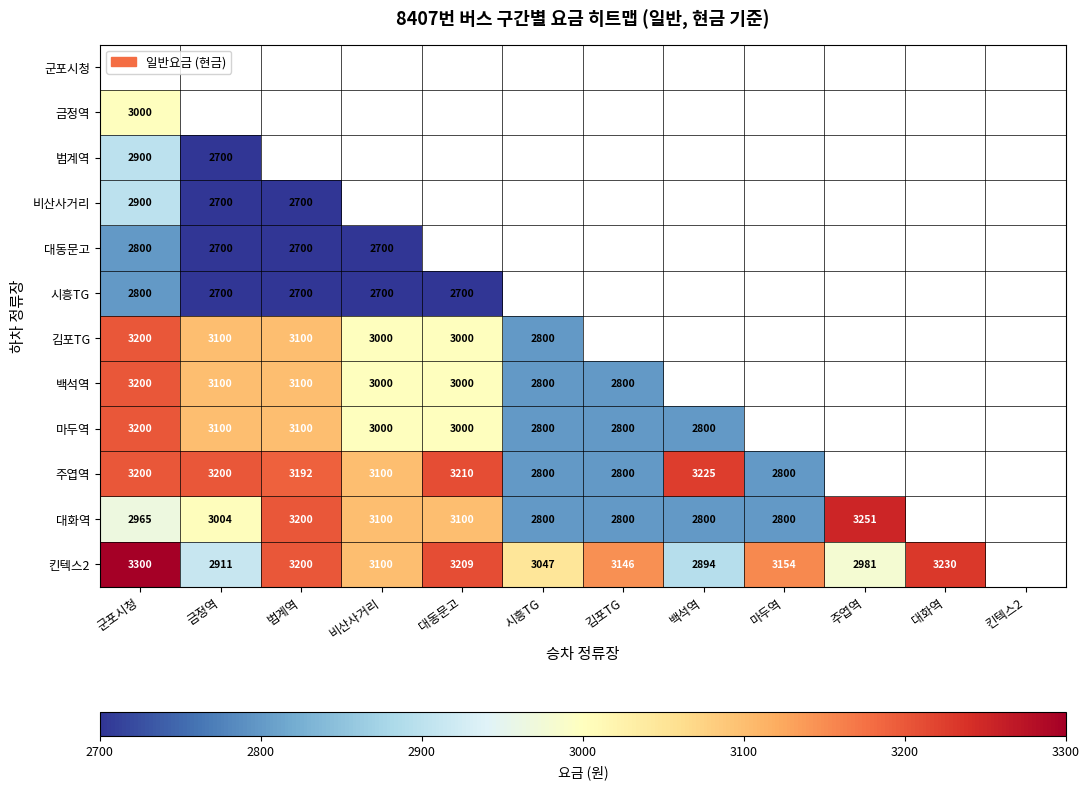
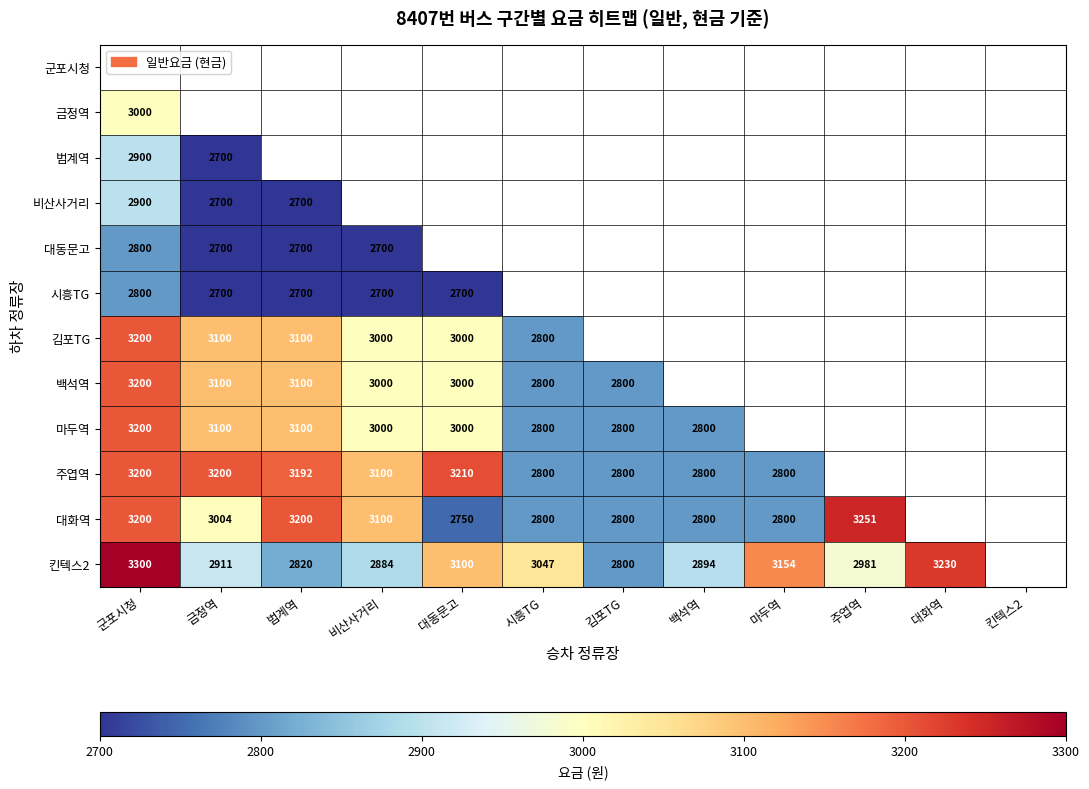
  {
    "금정역": {
      "군포시청": 3000
    },
    "범계역": {
      "군포시청": 2900,
      "금정역": 2700
    },
    "비산사거리": {
      "군포시청": 2900,
      "금정역": 2700,
      "범계역": 2700
    },
    "대동문고": {
      "군포시청": 2800,
      "금정역": 2700,
      "범계역": 2700,
      "비산사거리": 2700
    },
    "시흥TG": {
      "군포시청": 2800,
      "금정역": 2700,
      "범계역": 2700,
      "비산사거리": 2700,
      "대동문고": 2700
    },
    "김포TG": {
      "군포시청": 3200,
      "금정역": 3100,
      "범계역": 3100,
      "비산사거리": 3000,
      "대동문고": 3000,
      "시흥TG": 2800
    },
    "백석역": {
      "군포시청": 3200,
      "금정역": 3100,
      "범계역": 3100,
      "비산사거리": 3000,
      "대동문고": 3000,
      "시흥TG": 2800,
      "김포TG": 2800
    },
    "마두역": {
      "군포시청": 3200,
      "금정역": 3100,
      "범계역": 3100,
      "비산사거리": 3000,
      "대동문고": 3000,
      "시흥TG": 2800,
      "김포TG": 2800,
      "백석역": 2800
    },
    "주엽역": {
      "군포시청": 3200,
      "금정역": 3200,
      "범계역": 3192,
      "비산사거리": 3100,
      "대동문고": 3210,
      "시흥TG": 2800,
      "김포TG": 2800,
-     "백석역": 3225,
+     "백석역": 2800,
      "마두역": 2800
    },
    "대화역": {
-     "군포시청": 2965,
+     "군포시청": 3200,
      "금정역": 3004,
      "범계역": 3200,
      "비산사거리": 3100,
-     "대동문고": 3100,
+     "대동문고": 2750,
      "시흥TG": 2800,
      "김포TG": 2800,
      "백석역": 2800,
      "마두역": 2800,
      "주엽역": 3251
    },
    "킨텍스2": {
      "군포시청": 3300,
      "금정역": 2911,
-     "범계역": 3200,
-     "비산사거리": 3100,
-     "대동문고": 3209,
+     "범계역": 2820,
+     "비산사거리": 2884,
+     "대동문고": 3100,
      "시흥TG": 3047,
-     "김포TG": 3146,
+     "김포TG": 2800,
      "백석역": 2894,
      "마두역": 3154,
      "주엽역": 2981,
      "대화역": 3230
    }
  }
